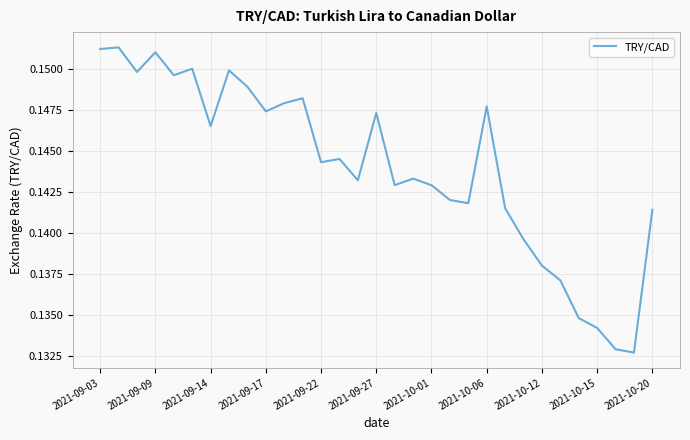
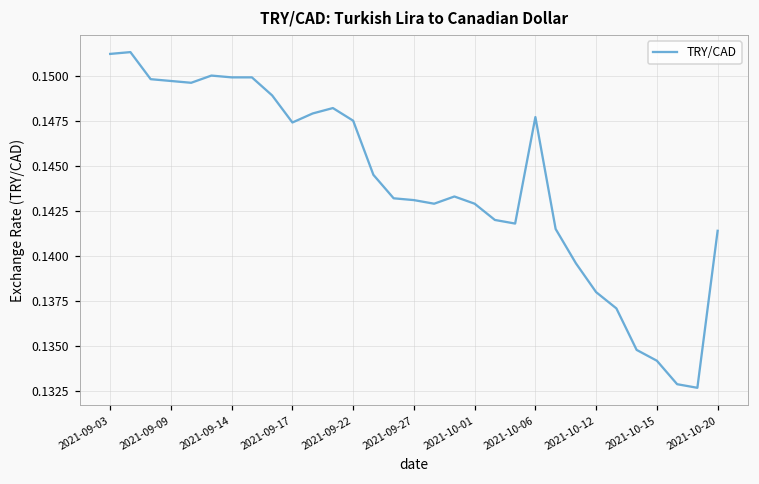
  {
    "2021-09-03": 0.1512,
-   "2021-09-09": 0.1510,
-   "2021-09-14": 0.1465,
+   "2021-09-09": 0.1497,
+   "2021-09-14": 0.1499,
    "2021-09-17": 0.1474,
-   "2021-09-22": 0.1443,
-   "2021-09-27": 0.1473,
+   "2021-09-22": 0.1475,
+   "2021-09-27": 0.1431,
    "2021-10-01": 0.1429,
    "2021-10-06": 0.1477,
    "2021-10-12": 0.1380,
    "2021-10-15": 0.1342,
    "2021-10-20": 0.1414
  }
